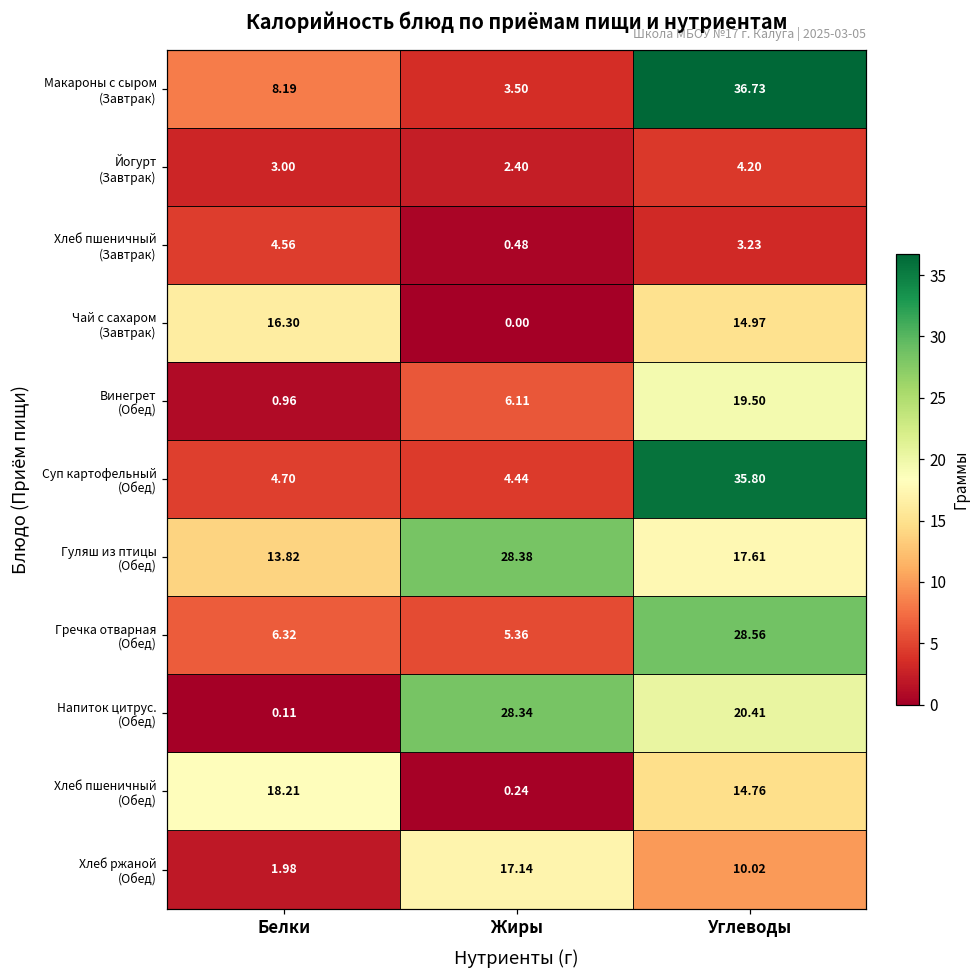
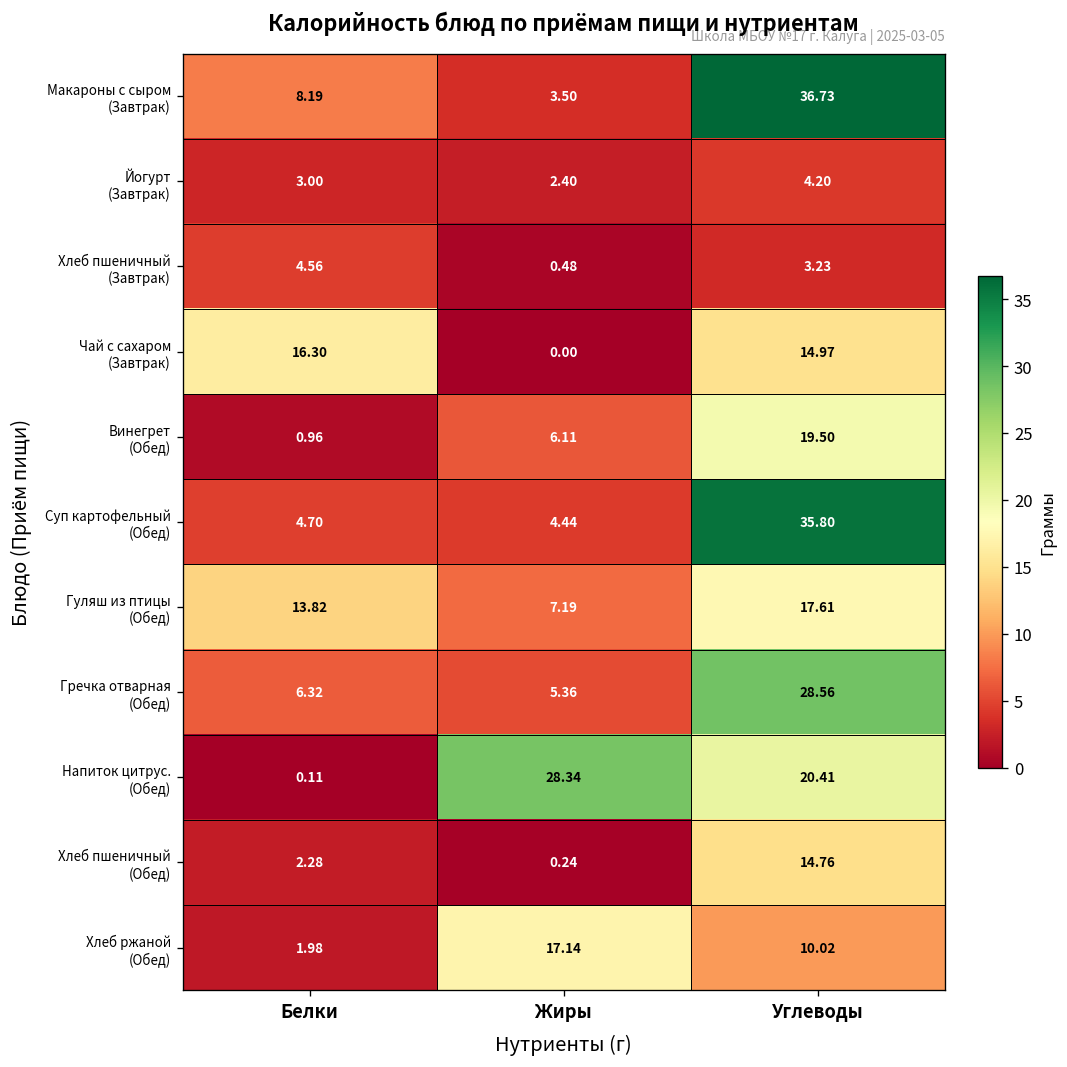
  {
    "Макароны с сыром (Завтрак)": {
      "Белки": 8.19,
      "Жиры": 3.50,
      "Углеводы": 36.73
    },
    "Йогурт (Завтрак)": {
      "Белки": 3.00,
      "Жиры": 2.40,
      "Углеводы": 4.20
    },
    "Хлеб пшеничный (Завтрак)": {
      "Белки": 4.56,
      "Жиры": 0.48,
      "Углеводы": 3.23
    },
    "Чай с сахаром (Завтрак)": {
      "Белки": 16.30,
      "Жиры": 0.00,
      "Углеводы": 14.97
    },
    "Винегрет (Обед)": {
      "Белки": 0.96,
      "Жиры": 6.11,
      "Углеводы": 19.50
    },
    "Суп картофельный (Обед)": {
      "Белки": 4.70,
      "Жиры": 4.44,
      "Углеводы": 35.80
    },
    "Гуляш из птицы (Обед)": {
      "Белки": 13.82,
-     "Жиры": 28.38,
+     "Жиры": 7.19,
      "Углеводы": 17.61
    },
    "Гречка отварная (Обед)": {
      "Белки": 6.32,
      "Жиры": 5.36,
      "Углеводы": 28.56
    },
    "Напиток цитрус. (Обед)": {
      "Белки": 0.11,
      "Жиры": 28.34,
      "Углеводы": 20.41
    },
    "Хлеб пшеничный (Обед)": {
-     "Белки": 18.21,
+     "Белки": 2.28,
      "Жиры": 0.24,
      "Углеводы": 14.76
    },
    "Хлеб ржаной (Обед)": {
      "Белки": 1.98,
      "Жиры": 17.14,
      "Углеводы": 10.02
    }
  }
